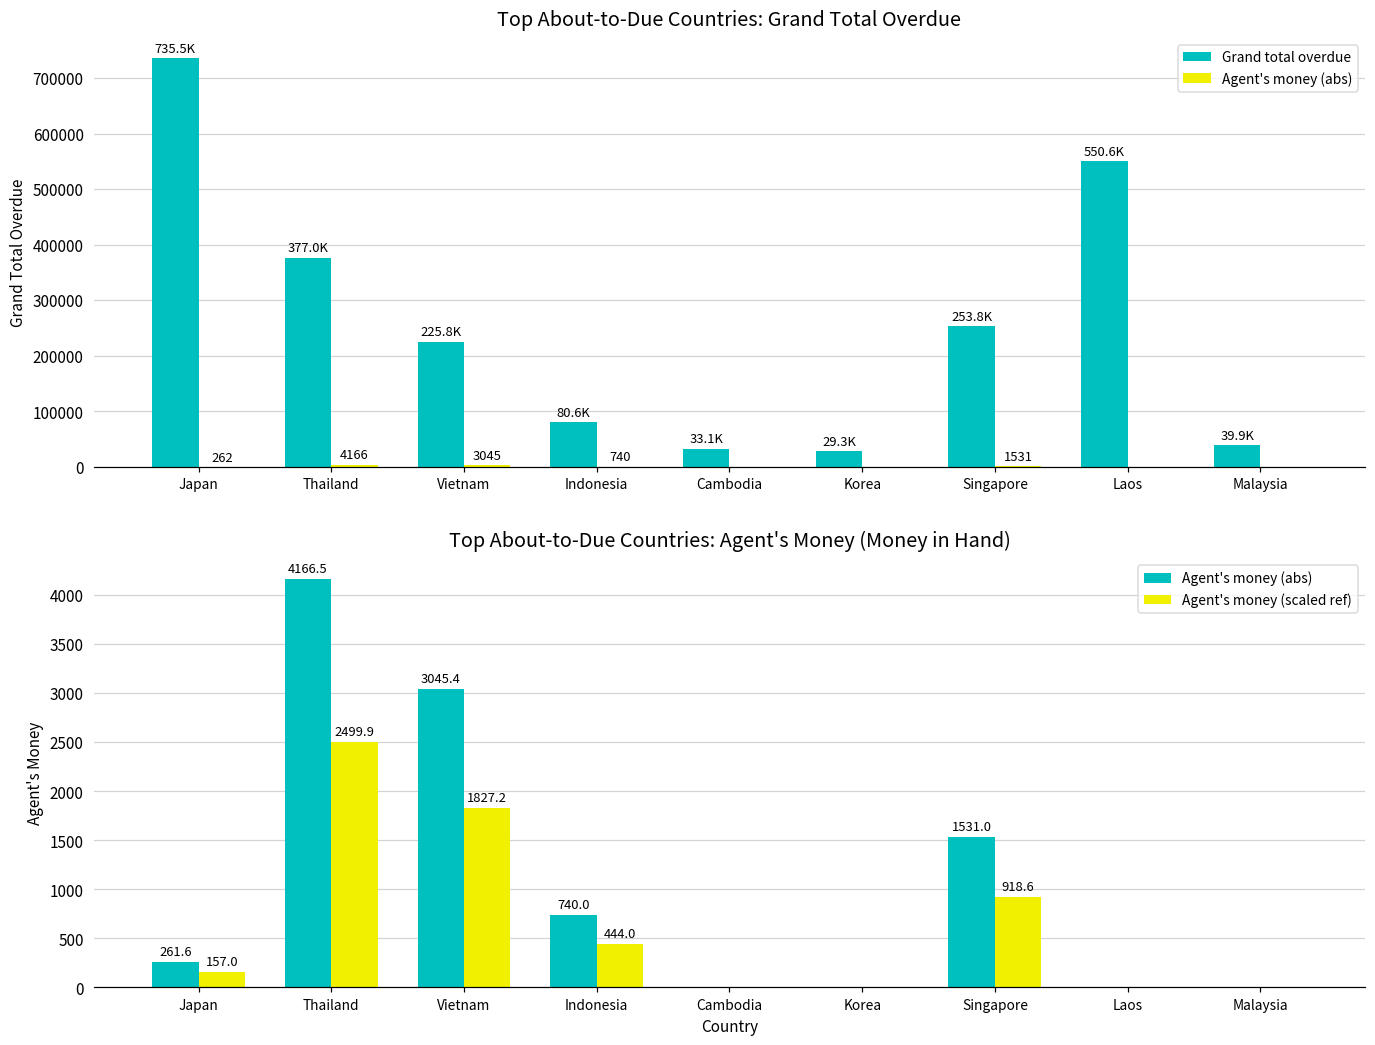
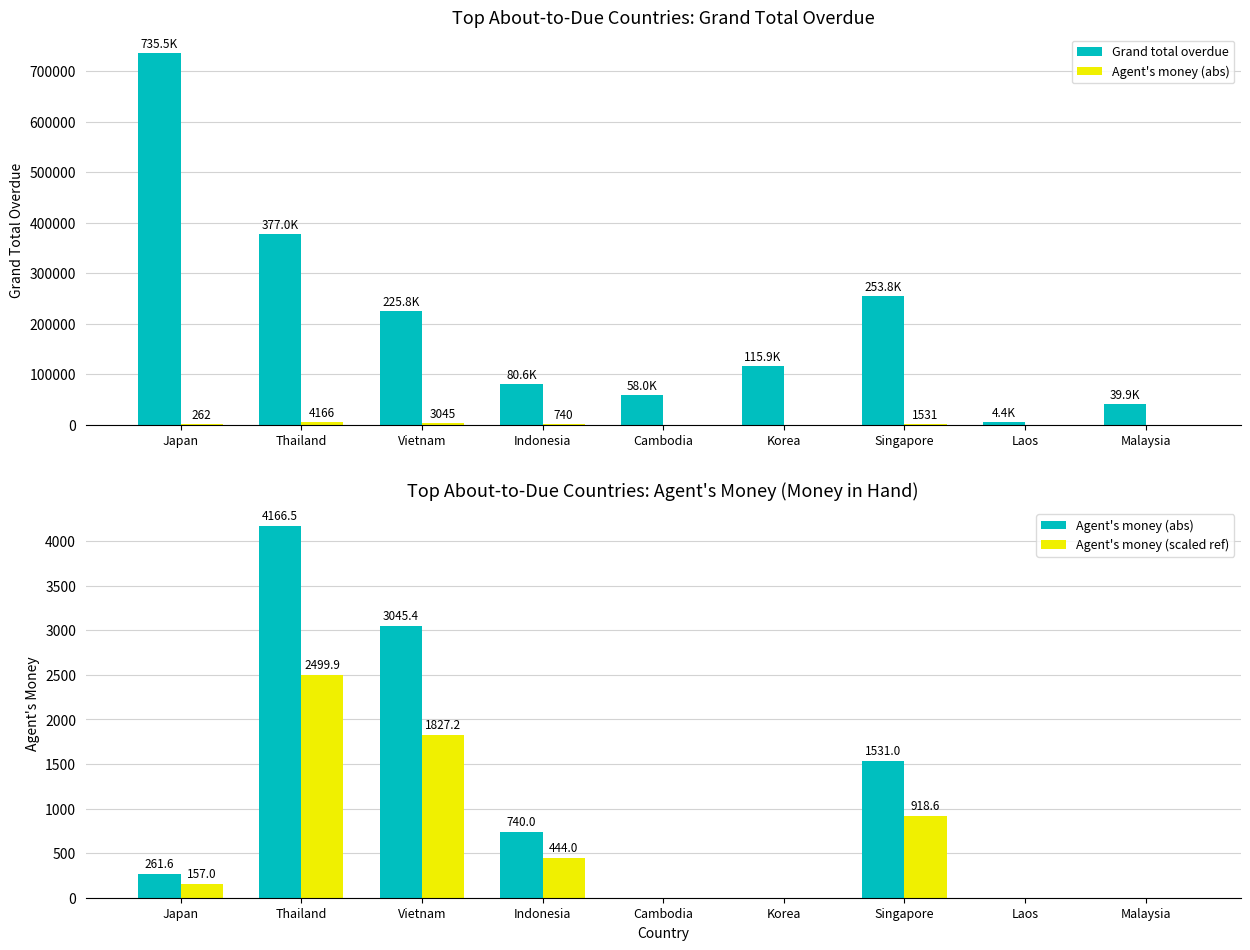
  {
    "Top About-to-Due Countries: Grand Total Overdue": {
      "Grand total overdue": {
        "Japan": "735.5K",
        "Thailand": "377.0K",
        "Vietnam": "225.8K",
        "Indonesia": "80.6K",
-       "Cambodia": "33.1K",
-       "Korea": "29.3K",
+       "Cambodia": "58.0K",
+       "Korea": "115.9K",
        "Singapore": "253.8K",
-       "Laos": "550.6K",
+       "Laos": "4.4K",
        "Malaysia": "39.9K"
      }
    },
    "Top About-to-Due Countries: Agent's Money (Money in Hand)": {
      "Agent's money (abs)": {
        "Japan": "261.6",
        "Thailand": "4166.5",
        "Vietnam": "3045.4",
        "Indonesia": "740.0",
        "Singapore": "1531.0"
      },
      "Agent's money (scaled ref)": {
        "Japan": "157.0",
        "Thailand": "2499.9",
        "Vietnam": "1827.2",
        "Indonesia": "444.0",
        "Singapore": "918.6"
      }
    }
  }
